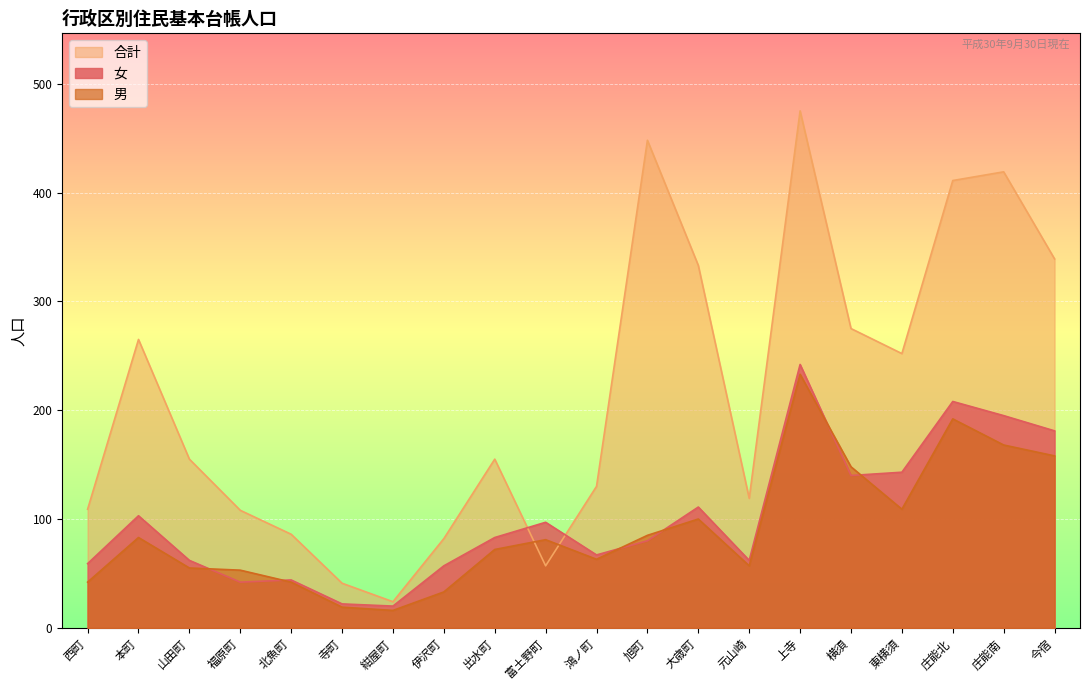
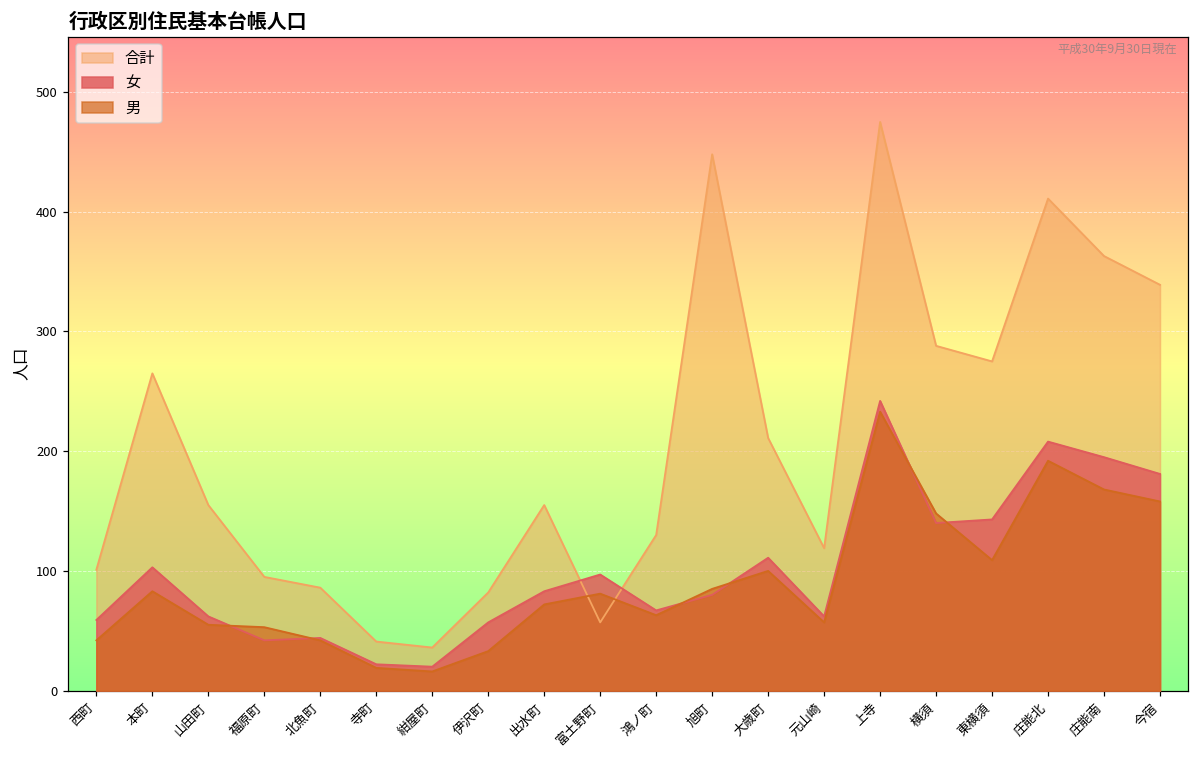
  {
    "合計": {
-     "西町": 109,
+     "西町": 101,
      "本町": 265,
      "山田町": 155,
-     "福原町": 108,
+     "福原町": 95,
      "北魚町": 86,
      "寺町": 41,
-     "紺屋町": 24,
+     "紺屋町": 36,
      "伊沢町": 82,
      "出水町": 155,
      "富土野町": 57,
      "鴻ノ町": 130,
      "旭町": 448,
-     "大歳町": 333,
+     "大歳町": 211,
      "元山崎": 119,
      "上寺": 475,
-     "横須": 275,
-     "東横須": 252,
+     "横須": 288,
+     "東横須": 275,
      "庄能北": 411,
-     "庄能南": 419,
+     "庄能南": 363,
      "今宿": 339
    }
  }
